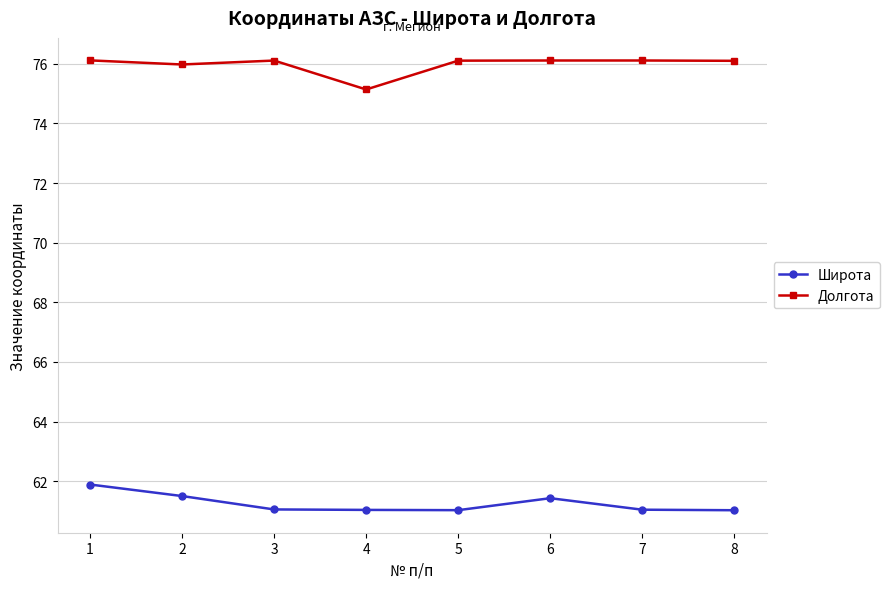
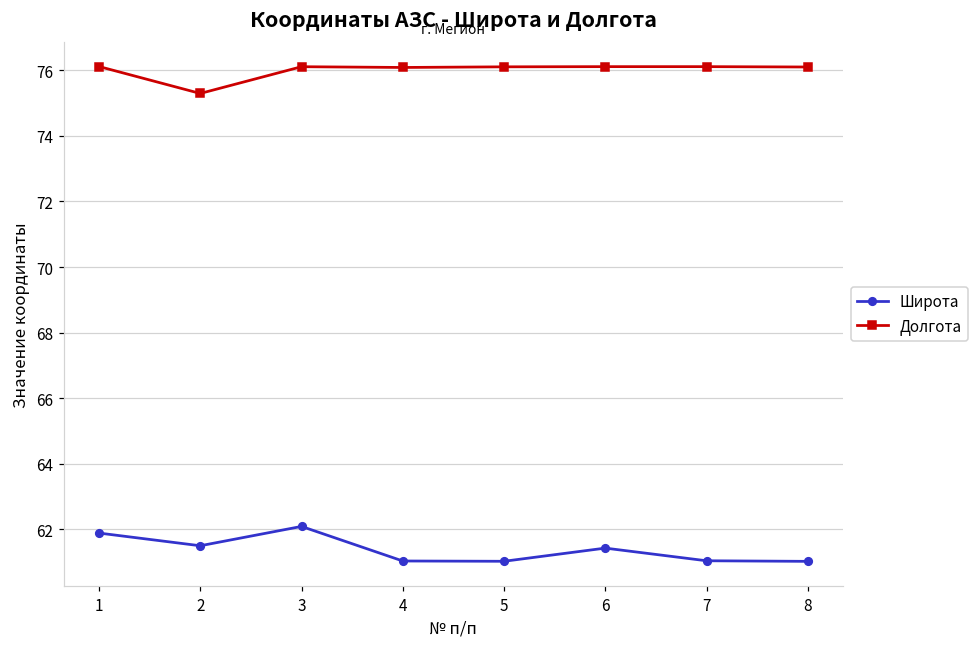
  {
    "Широта": {
      "1": 61.9,
      "2": 61.5,
-     "3": 61.1,
+     "3": 62.1,
      "4": 61.0,
      "5": 61.0,
      "6": 61.4,
      "7": 61.0,
      "8": 61.0
    },
    "Долгота": {
      "1": 76.1,
-     "2": 76.0,
+     "2": 75.3,
      "3": 76.1,
-     "4": 75.1,
+     "4": 76.1,
      "5": 76.1,
      "6": 76.1,
      "7": 76.1,
      "8": 76.1
    }
  }
